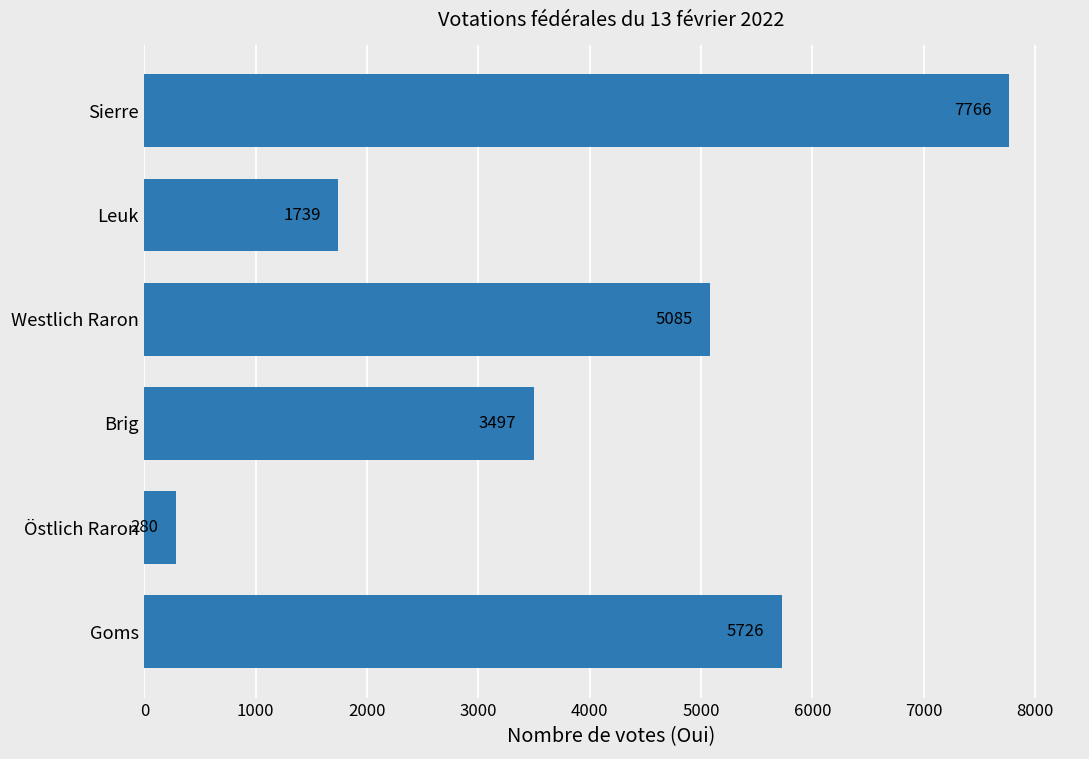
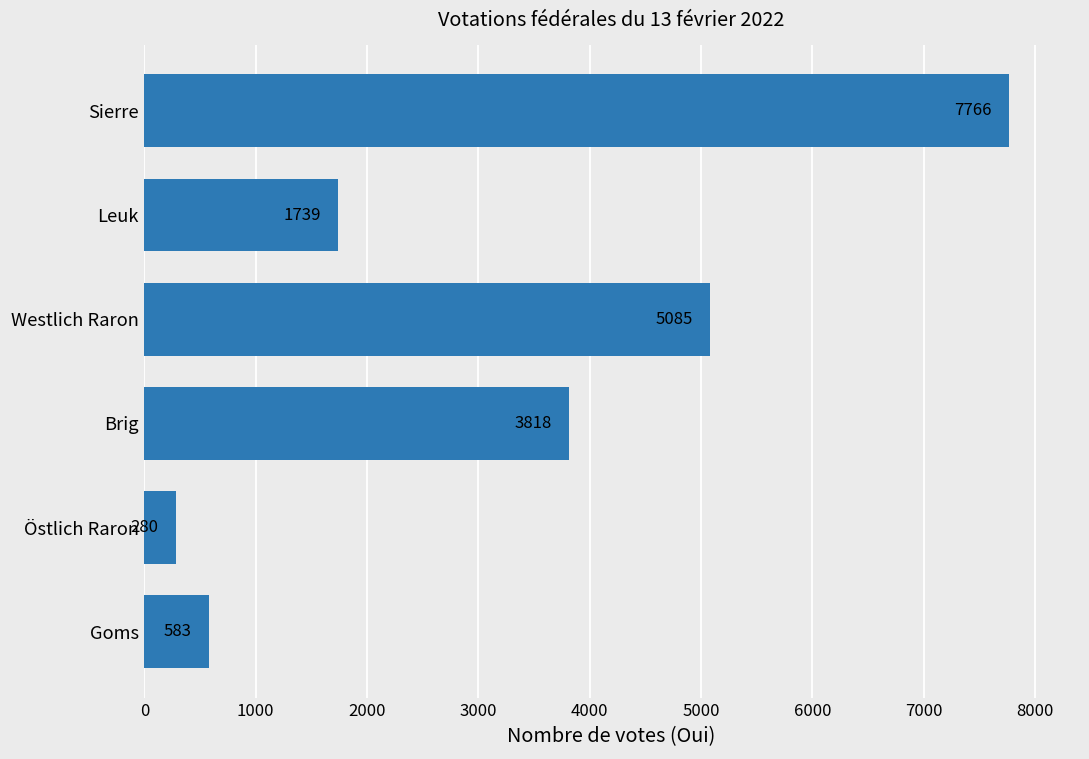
  {
    "Sierre": 7766,
    "Leuk": 1739,
    "Westlich Raron": 5085,
-   "Brig": 3497,
+   "Brig": 3818,
    "Östlich Raron": 280,
-   "Goms": 5726
+   "Goms": 583
  }
